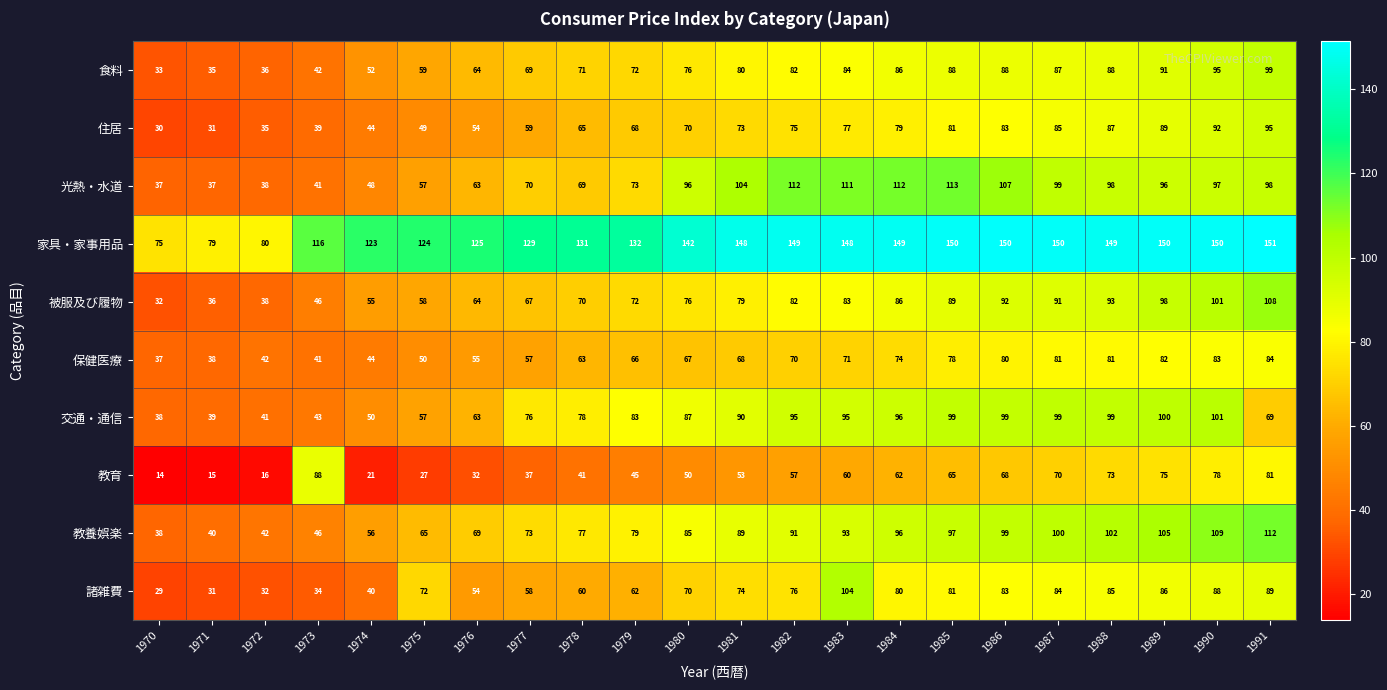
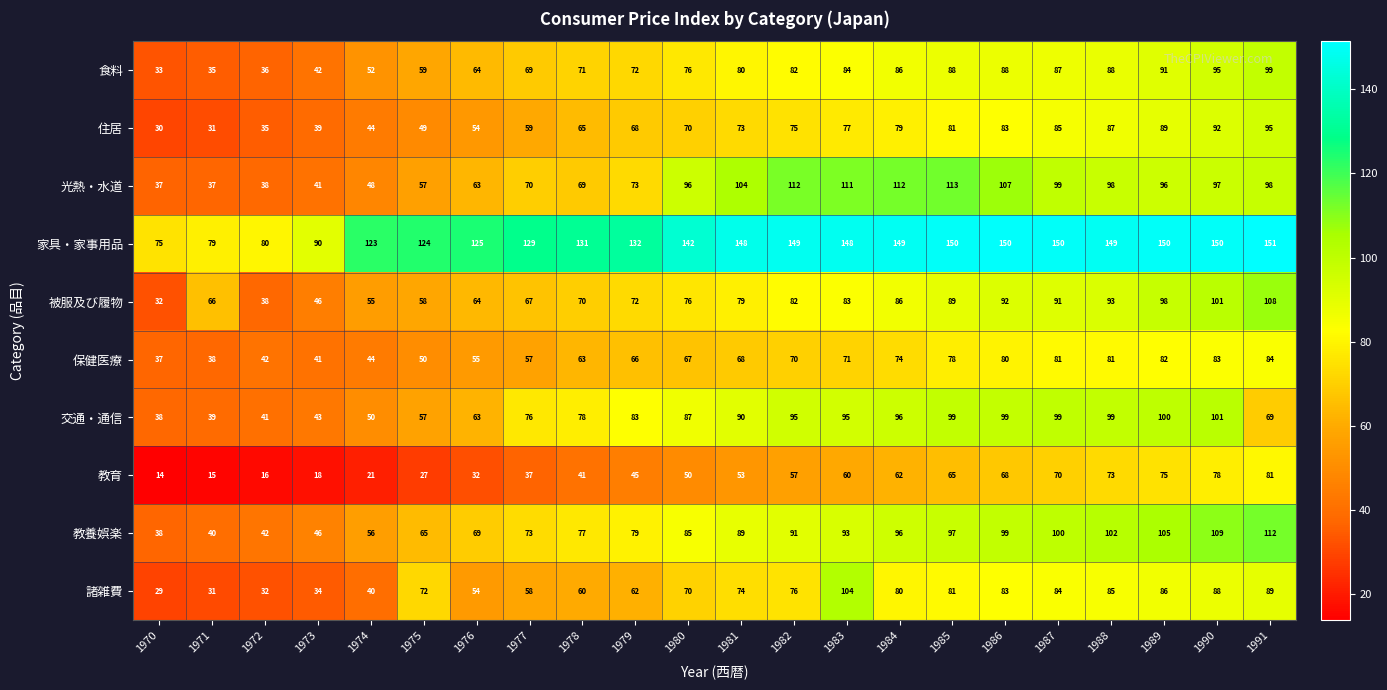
  {
    "家具・家事用品": {
      "1970": 75,
      "1971": 79,
      "1972": 80,
-     "1973": 116,
+     "1973": 90,
      "1974": 123,
      "1975": 124,
      "1976": 125,
      "1977": 129,
      "1978": 131,
      "1979": 132,
      "1980": 142,
      "1981": 148,
      "1982": 149,
      "1983": 148,
      "1984": 149,
      "1985": 150,
      "1986": 150,
      "1987": 150,
      "1988": 149,
      "1989": 150,
      "1990": 150,
      "1991": 151
    },
    "被服及び履物": {
      "1970": 32,
-     "1971": 36,
+     "1971": 66,
      "1972": 38,
      "1973": 46,
      "1974": 55,
      "1975": 58,
      "1976": 64,
      "1977": 67,
      "1978": 70,
      "1979": 72,
      "1980": 76,
      "1981": 79,
      "1982": 82,
      "1983": 83,
      "1984": 86,
      "1985": 89,
      "1986": 92,
      "1987": 91,
      "1988": 93,
      "1989": 98,
      "1990": 101,
      "1991": 108
    },
    "教育": {
      "1970": 14,
      "1971": 15,
      "1972": 16,
-     "1973": 88,
+     "1973": 18,
      "1974": 21,
      "1975": 27,
      "1976": 32,
      "1977": 37,
      "1978": 41,
      "1979": 45,
      "1980": 50,
      "1981": 53,
      "1982": 57,
      "1983": 60,
      "1984": 62,
      "1985": 65,
      "1986": 68,
      "1987": 70,
      "1988": 73,
      "1989": 75,
      "1990": 78,
      "1991": 81
    }
  }
